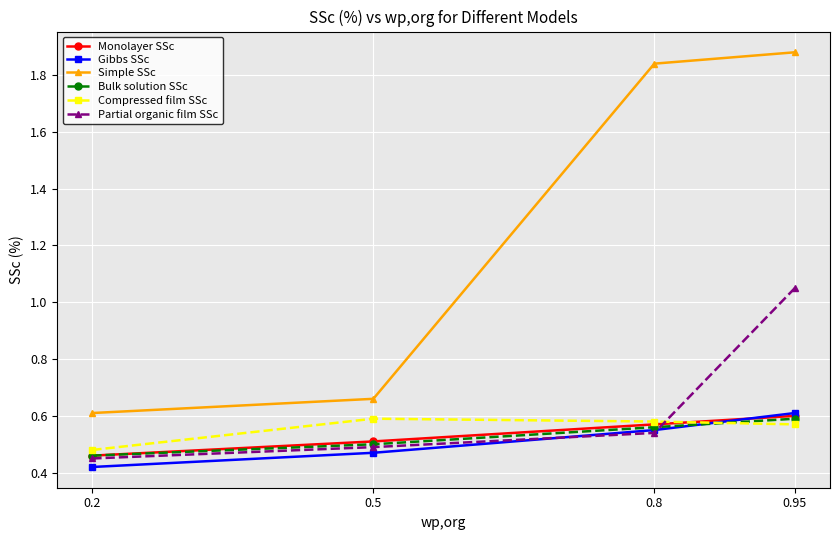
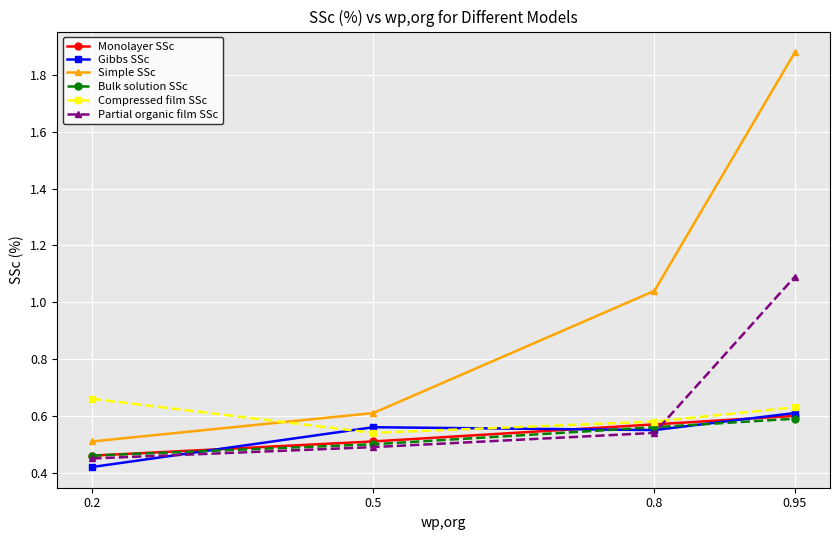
  {
    "Monolayer SSc": {
      "0.5": 0.51,
      "0.8": 0.57,
      "0.95": 0.60
    },
    "Gibbs SSc": {
      "0.2": 0.42,
-     "0.5": 0.47,
+     "0.5": 0.56,
      "0.8": 0.55,
      "0.95": 0.61
    },
    "Simple SSc": {
-     "0.2": 0.61,
-     "0.5": 0.66,
-     "0.8": 1.84,
+     "0.2": 0.51,
+     "0.5": 0.61,
+     "0.8": 1.04,
      "0.95": 1.88
    },
    "Bulk solution SSc": {
      "0.5": 0.50,
      "0.8": 0.56,
      "0.95": 0.59
    },
    "Compressed film SSc": {
-     "0.2": 0.48,
-     "0.5": 0.59,
+     "0.2": 0.66,
+     "0.5": 0.54,
      "0.8": 0.58,
-     "0.95": 0.57
+     "0.95": 0.63
    },
    "Partial organic film SSc": {
      "0.2": 0.45,
      "0.5": 0.49,
      "0.8": 0.54,
-     "0.95": 1.05
+     "0.95": 1.09
    }
  }
